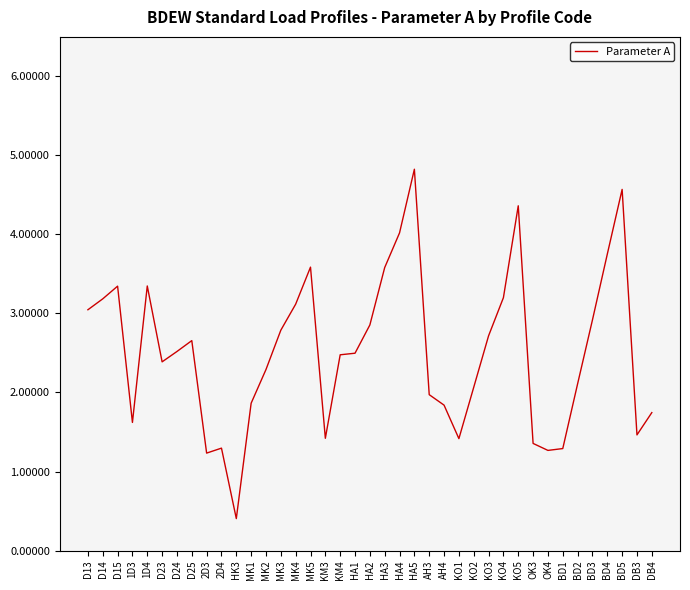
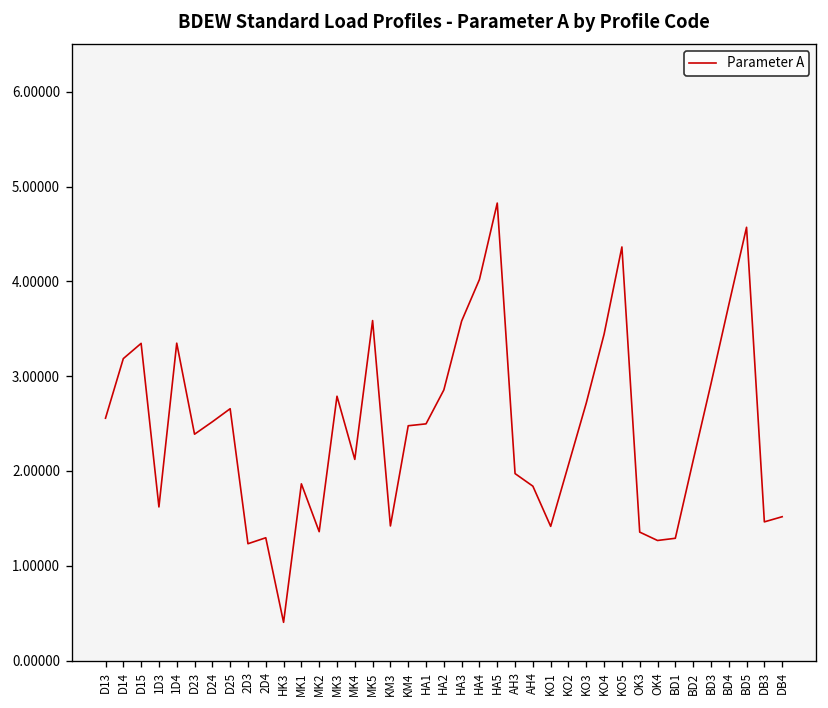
  {
-   "D13": 3.0,
+   "D13": 2.6,
    "D14": 3.2,
    "D15": 3.3,
    "1D3": 1.6,
    "1D4": 3.3,
    "D23": 2.4,
    "D24": 2.5,
    "D25": 2.7,
    "2D3": 1.2,
    "2D4": 1.3,
    "HK3": 0.4,
    "MK1": 1.9,
-   "MK2": 2.3,
+   "MK2": 1.4,
    "MK3": 2.8,
-   "MK4": 3.1,
+   "MK4": 2.1,
    "MK5": 3.6,
    "KM3": 1.4,
    "KM4": 2.5,
    "HA1": 2.5,
    "HA2": 2.9,
    "HA3": 3.6,
    "HA4": 4.0,
    "HA5": 4.8,
    "AH3": 2.0,
    "AH4": 1.8,
    "KO1": 1.4,
    "KO2": 2.1,
    "KO3": 2.7,
-   "KO4": 3.2,
+   "KO4": 3.4,
    "KO5": 4.4,
    "OK3": 1.4,
    "OK4": 1.3,
    "BD1": 1.3,
    "BD2": 2.1,
    "BD3": 2.9,
    "BD4": 3.8,
    "BD5": 4.6,
    "DB3": 1.5,
-   "DB4": 1.7
+   "DB4": 1.5
  }
